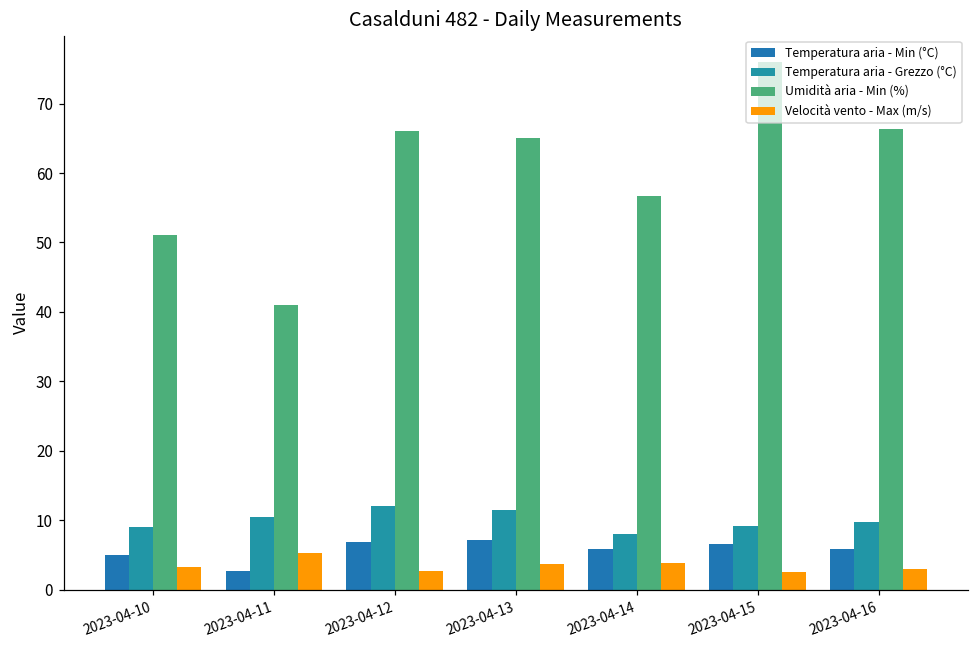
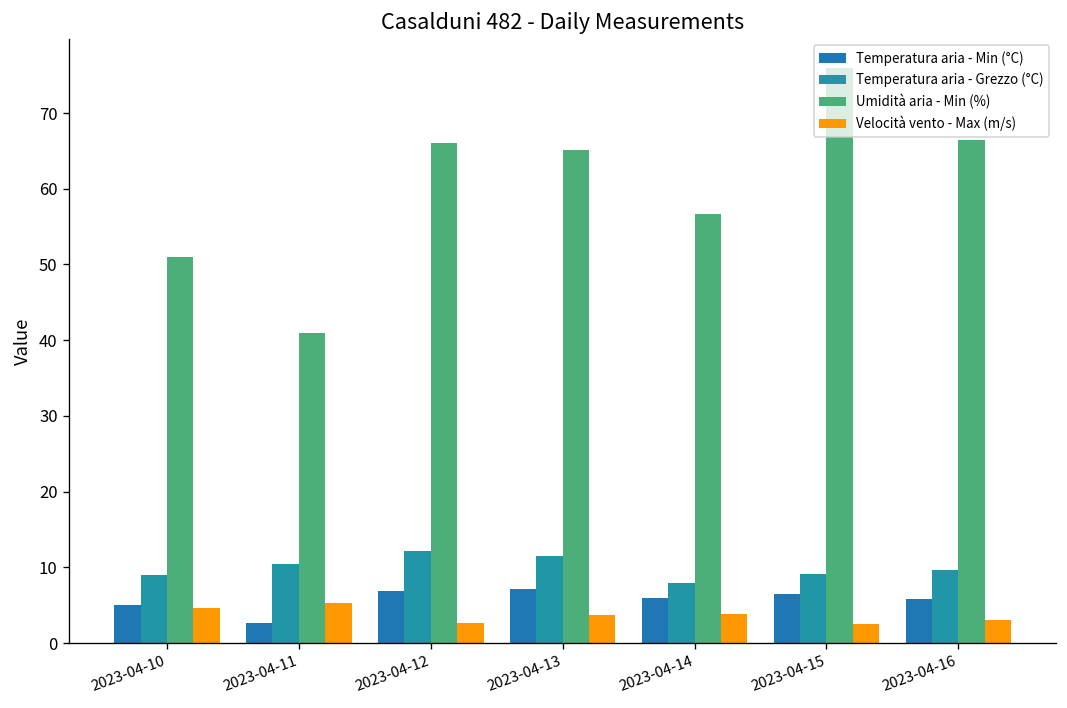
  {
    "Umidità aria - Min (%)": {
      "2023-04-10": 51,
      "2023-04-11": 41,
      "2023-04-12": 66,
      "2023-04-13": 65,
      "2023-04-14": 57,
      "2023-04-16": 66
    },
    "Velocità vento - Max (m/s)": {
-     "2023-04-10": 3,
+     "2023-04-10": 5,
      "2023-04-11": 5,
      "2023-04-12": 3,
      "2023-04-13": 4,
      "2023-04-14": 4,
      "2023-04-15": 3,
      "2023-04-16": 3
    }
  }
